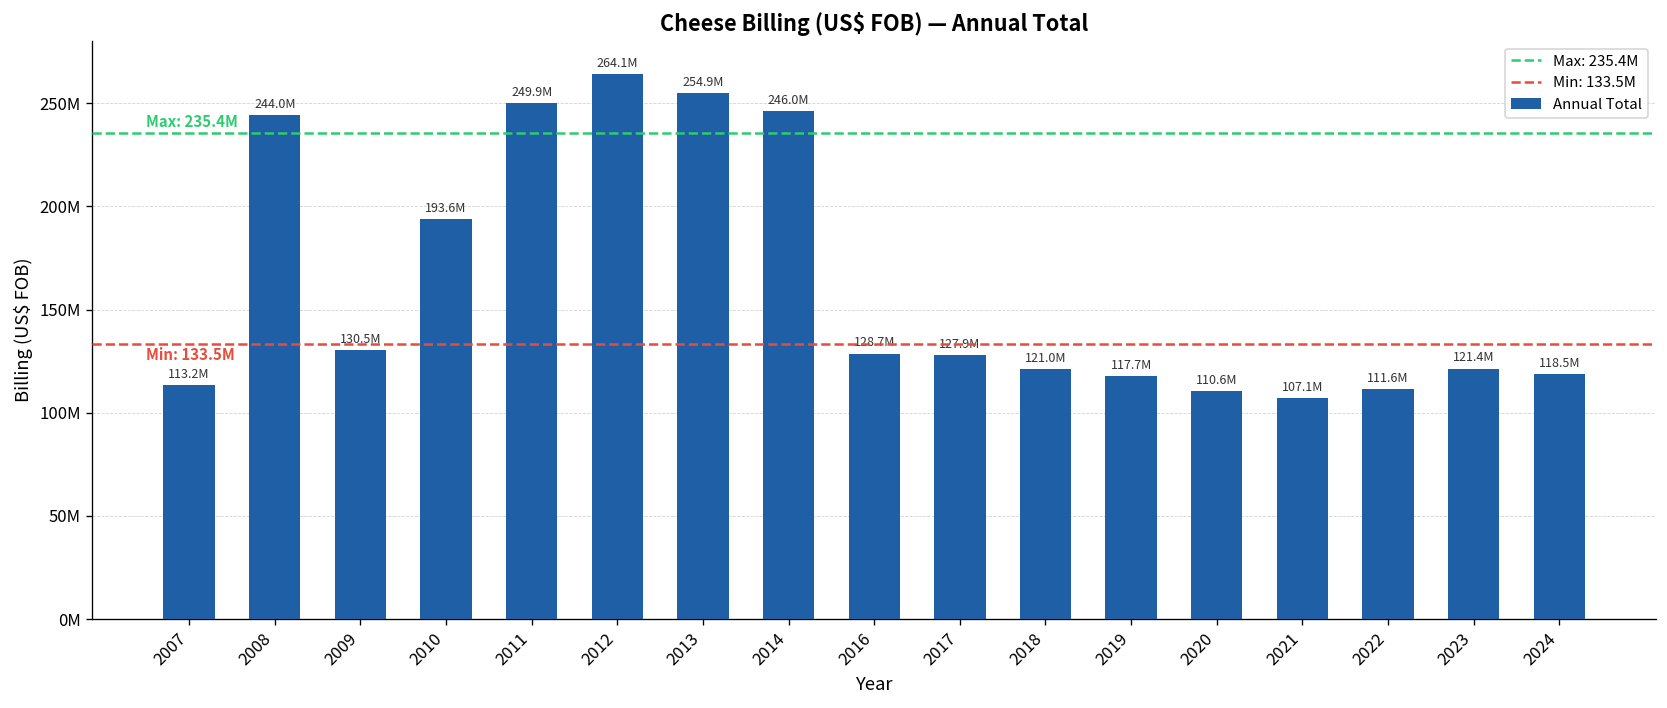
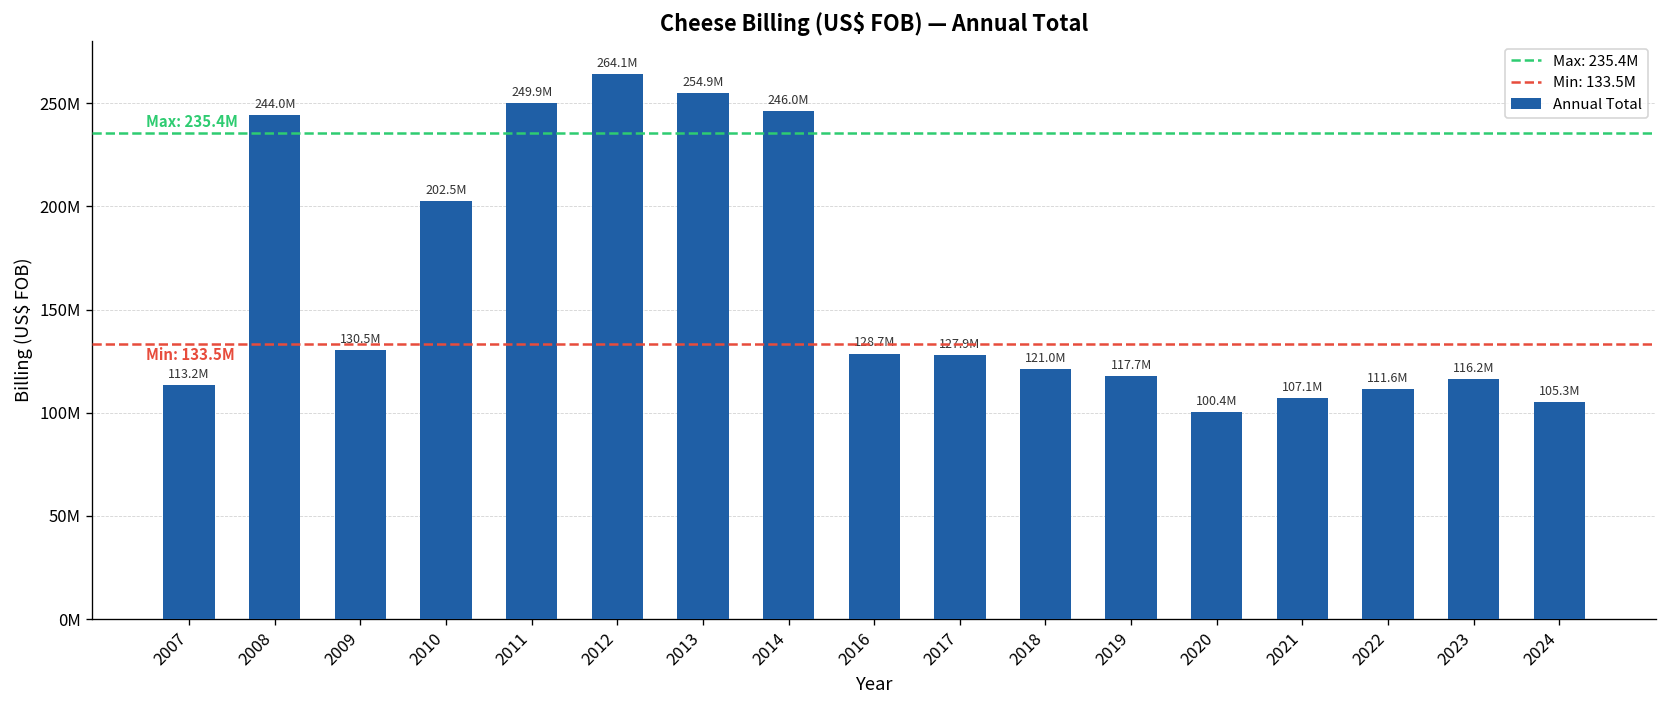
  {
    "2007": "113.2M",
    "2008": "244.0M",
    "2009": "130.5M",
-   "2010": "193.6M",
+   "2010": "202.5M",
    "2011": "249.9M",
    "2012": "264.1M",
    "2013": "254.9M",
    "2014": "246.0M",
    "2016": "128.7M",
    "2017": "127.9M",
    "2018": "121.0M",
    "2019": "117.7M",
-   "2020": "110.6M",
+   "2020": "100.4M",
    "2021": "107.1M",
    "2022": "111.6M",
-   "2023": "121.4M",
-   "2024": "118.5M"
+   "2023": "116.2M",
+   "2024": "105.3M"
  }
